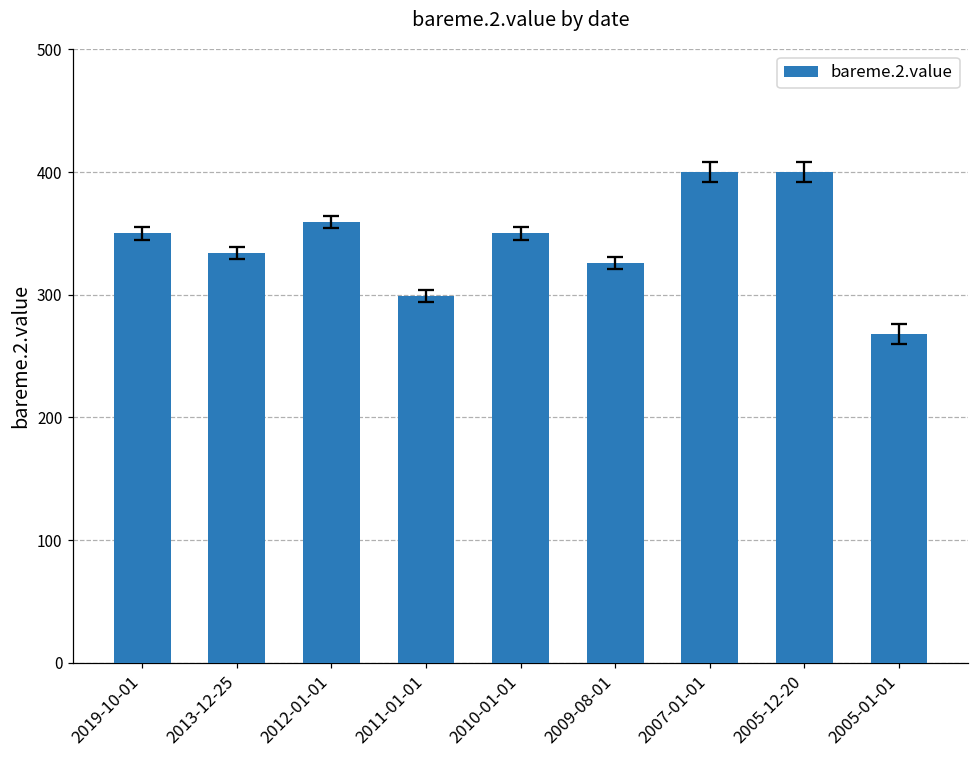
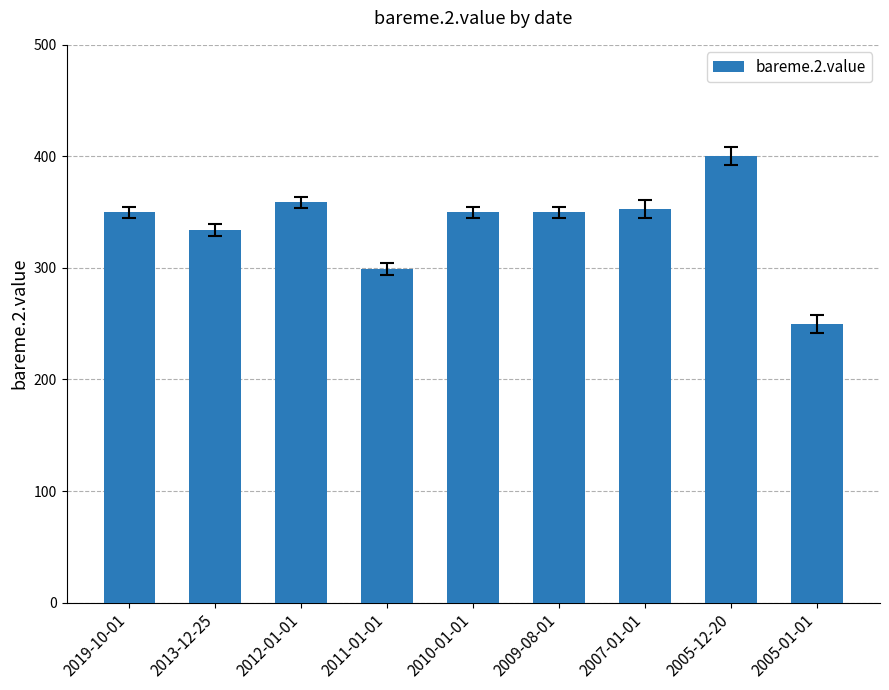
  {
    "bareme.2.value": {
      "2019-10-01": 350,
      "2013-12-25": 334,
      "2012-01-01": 359,
      "2011-01-01": 299,
      "2010-01-01": 350,
-     "2009-08-01": 326,
-     "2007-01-01": 400,
+     "2009-08-01": 350,
+     "2007-01-01": 353,
      "2005-12-20": 400,
-     "2005-01-01": 268
+     "2005-01-01": 250
    }
  }
